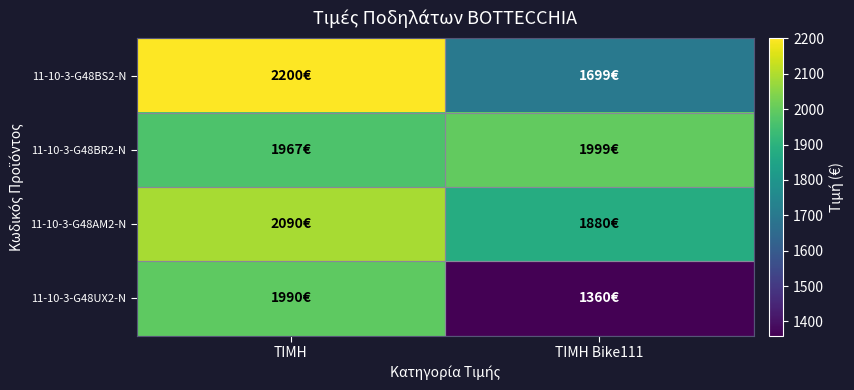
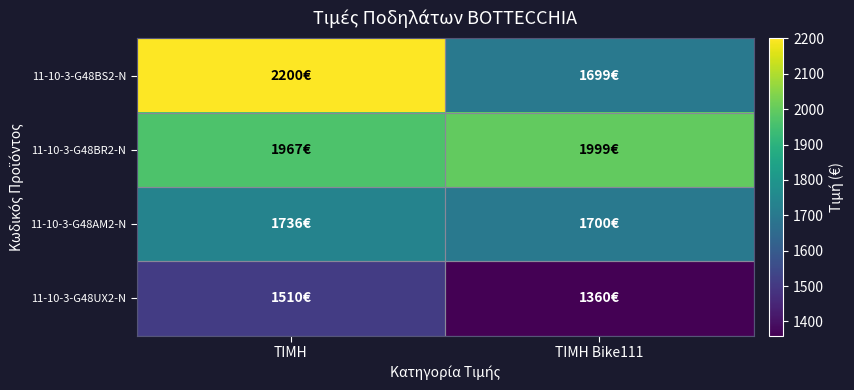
  {
    "11-10-3-G48BS2-N": {
      "ΤΙΜΗ": "2200€",
      "ΤΙΜΗ Bike111": "1699€"
    },
    "11-10-3-G48BR2-N": {
      "ΤΙΜΗ": "1967€",
      "ΤΙΜΗ Bike111": "1999€"
    },
    "11-10-3-G48AM2-N": {
-     "ΤΙΜΗ": "2090€",
-     "ΤΙΜΗ Bike111": "1880€"
+     "ΤΙΜΗ": "1736€",
+     "ΤΙΜΗ Bike111": "1700€"
    },
    "11-10-3-G48UX2-N": {
-     "ΤΙΜΗ": "1990€",
+     "ΤΙΜΗ": "1510€",
      "ΤΙΜΗ Bike111": "1360€"
    }
  }
